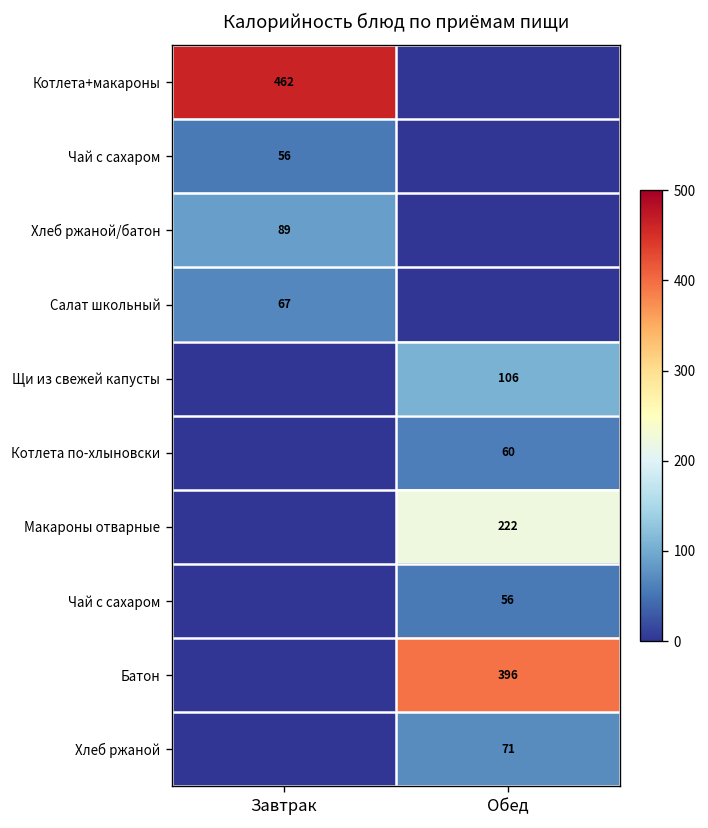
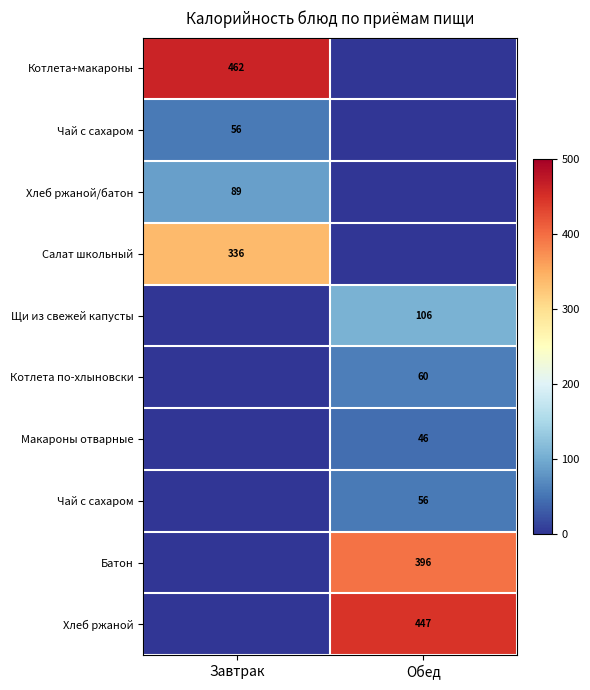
  {
    "Котлета+макароны": {
      "Завтрак": 462
    },
    "Хлеб ржаной/батон": {
      "Завтрак": 89
    },
    "Салат школьный": {
-     "Завтрак": 67
+     "Завтрак": 336
    },
    "Щи из свежей капусты": {
      "Обед": 106
    },
    "Котлета по-хлыновски": {
      "Обед": 60
    },
    "Макароны отварные": {
-     "Обед": 222
+     "Обед": 46
    },
    "Батон": {
      "Обед": 396
    },
    "Хлеб ржаной": {
-     "Обед": 71
+     "Обед": 447
    }
  }
